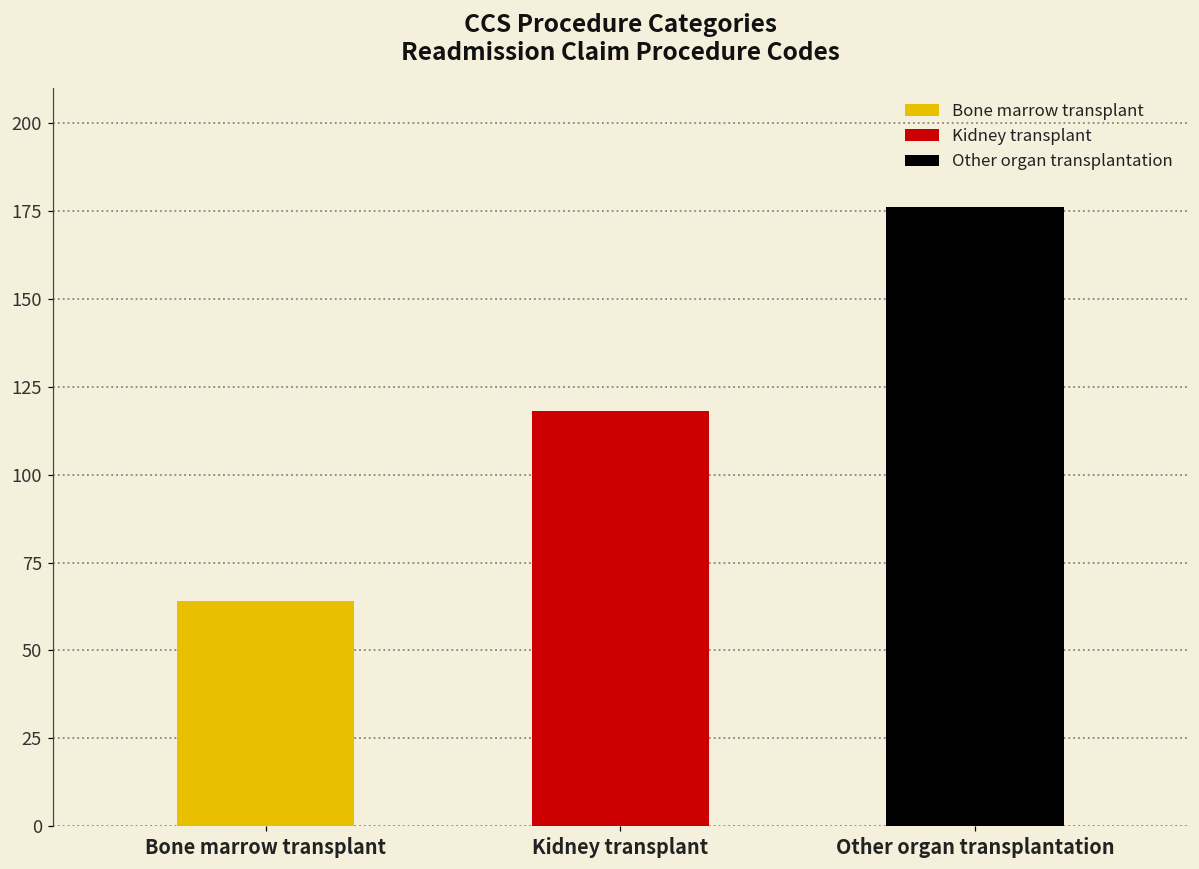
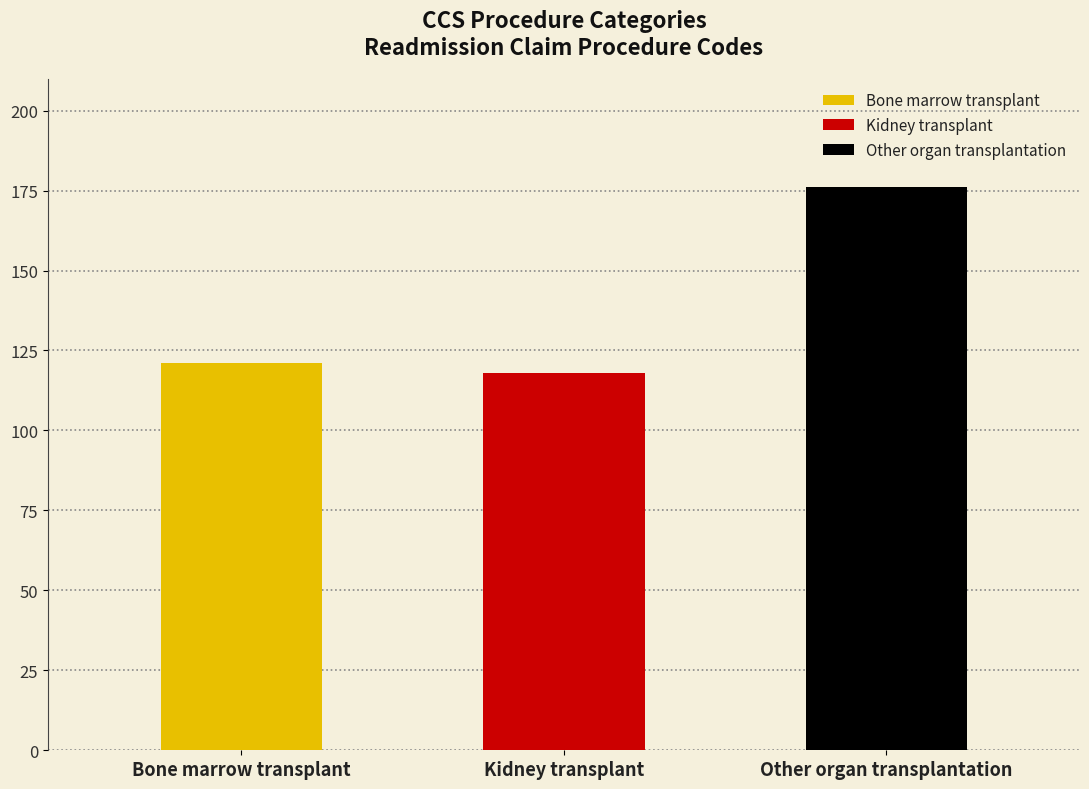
  {
-   "Bone marrow transplant": 64,
+   "Bone marrow transplant": 121,
    "Kidney transplant": 118,
    "Other organ transplantation": 176
  }
